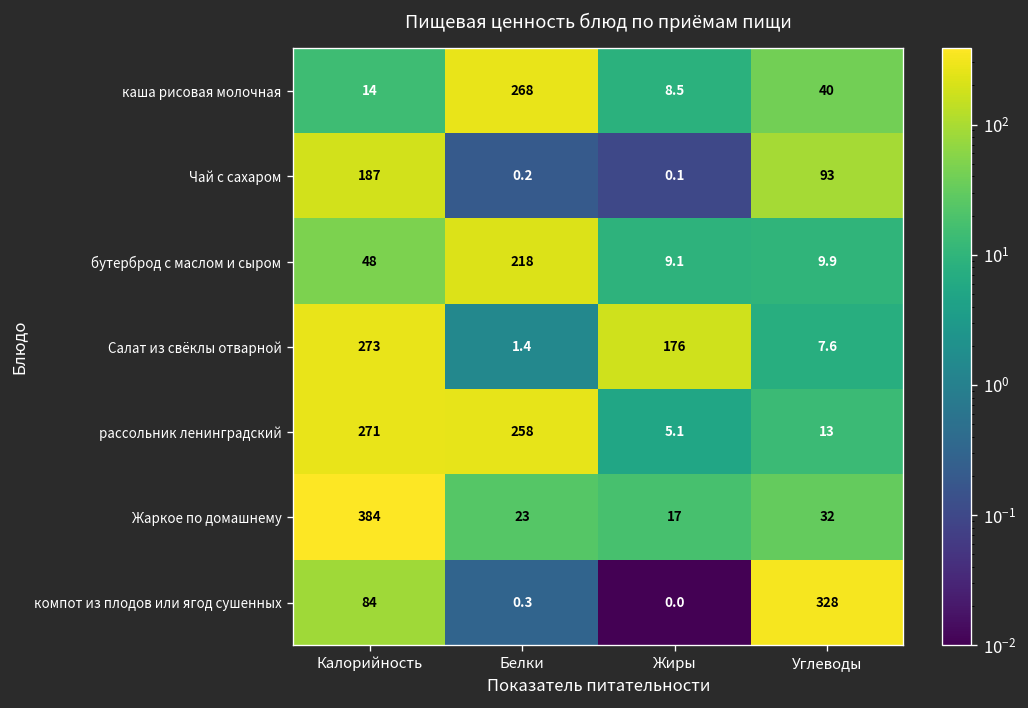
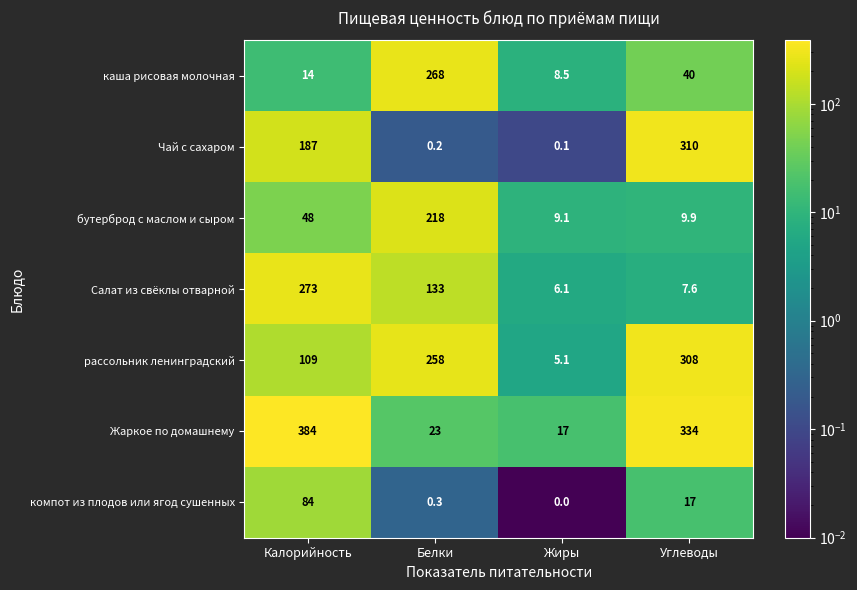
  {
    "каша рисовая молочная": {
      "Калорийность": 14,
      "Белки": 268,
      "Жиры": 8.5,
      "Углеводы": 40
    },
    "Чай с сахаром": {
      "Калорийность": 187,
      "Белки": 0.2,
      "Жиры": 0.1,
-     "Углеводы": 93
+     "Углеводы": 310
    },
    "бутерброд с маслом и сыром": {
      "Калорийность": 48,
      "Белки": 218,
      "Жиры": 9.1,
      "Углеводы": 9.9
    },
    "Салат из свёклы отварной": {
      "Калорийность": 273,
-     "Белки": 1.4,
-     "Жиры": 176,
+     "Белки": 133,
+     "Жиры": 6.1,
      "Углеводы": 7.6
    },
    "рассольник ленинградский": {
-     "Калорийность": 271,
+     "Калорийность": 109,
      "Белки": 258,
      "Жиры": 5.1,
-     "Углеводы": 13
+     "Углеводы": 308
    },
    "Жаркое по домашнему": {
      "Калорийность": 384,
      "Белки": 23,
      "Жиры": 17,
-     "Углеводы": 32
+     "Углеводы": 334
    },
    "компот из плодов или ягод сушенных": {
      "Калорийность": 84,
      "Белки": 0.3,
      "Жиры": 0.0,
-     "Углеводы": 328
+     "Углеводы": 17
    }
  }
